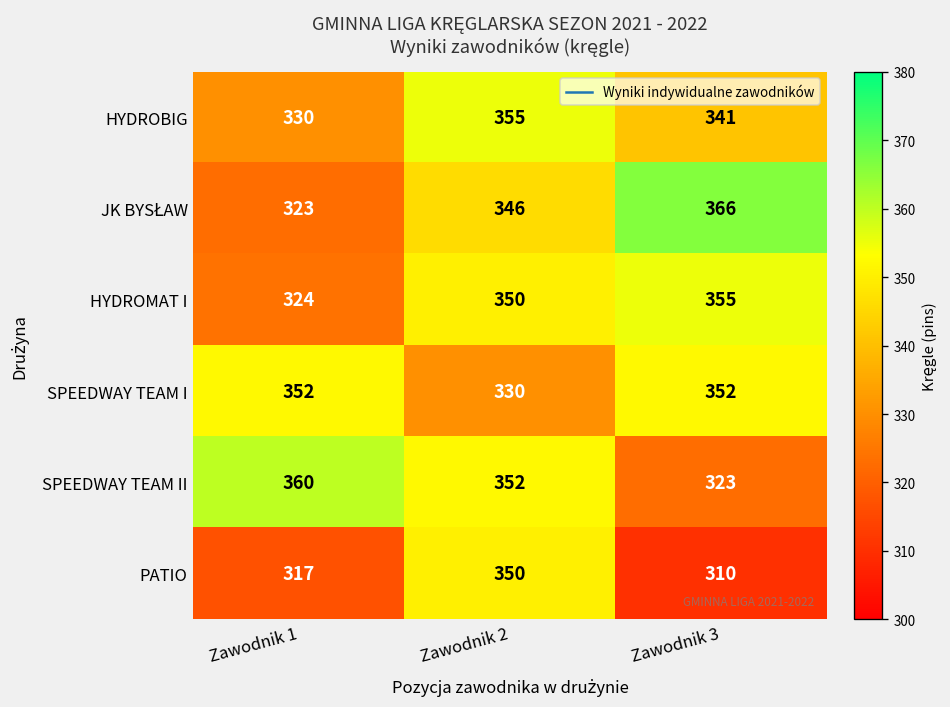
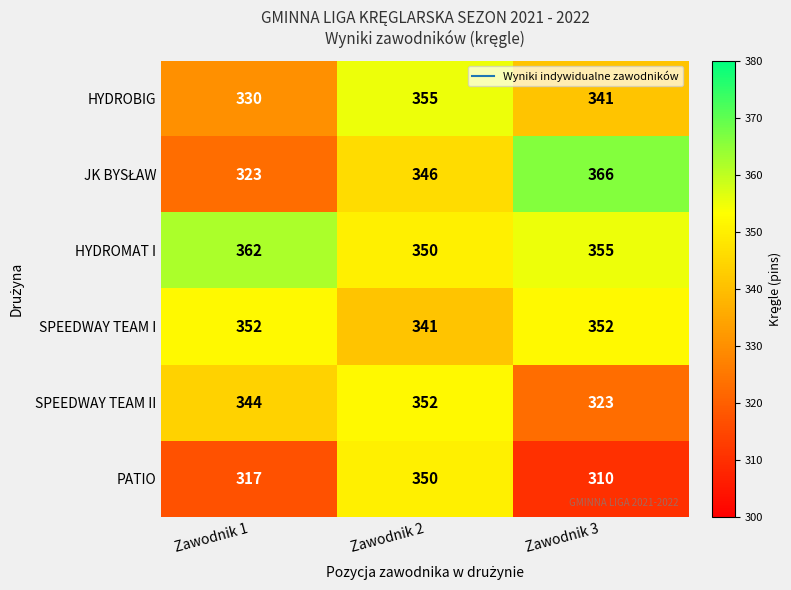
  {
    "HYDROBIG": {
      "Zawodnik 1": 330,
      "Zawodnik 2": 355,
      "Zawodnik 3": 341
    },
    "JK BYSŁAW": {
      "Zawodnik 1": 323,
      "Zawodnik 2": 346,
      "Zawodnik 3": 366
    },
    "HYDROMAT I": {
-     "Zawodnik 1": 324,
+     "Zawodnik 1": 362,
      "Zawodnik 2": 350,
      "Zawodnik 3": 355
    },
    "SPEEDWAY TEAM I": {
      "Zawodnik 1": 352,
-     "Zawodnik 2": 330,
+     "Zawodnik 2": 341,
      "Zawodnik 3": 352
    },
    "SPEEDWAY TEAM II": {
-     "Zawodnik 1": 360,
+     "Zawodnik 1": 344,
      "Zawodnik 2": 352,
      "Zawodnik 3": 323
    },
    "PATIO": {
      "Zawodnik 1": 317,
      "Zawodnik 2": 350
    }
  }
